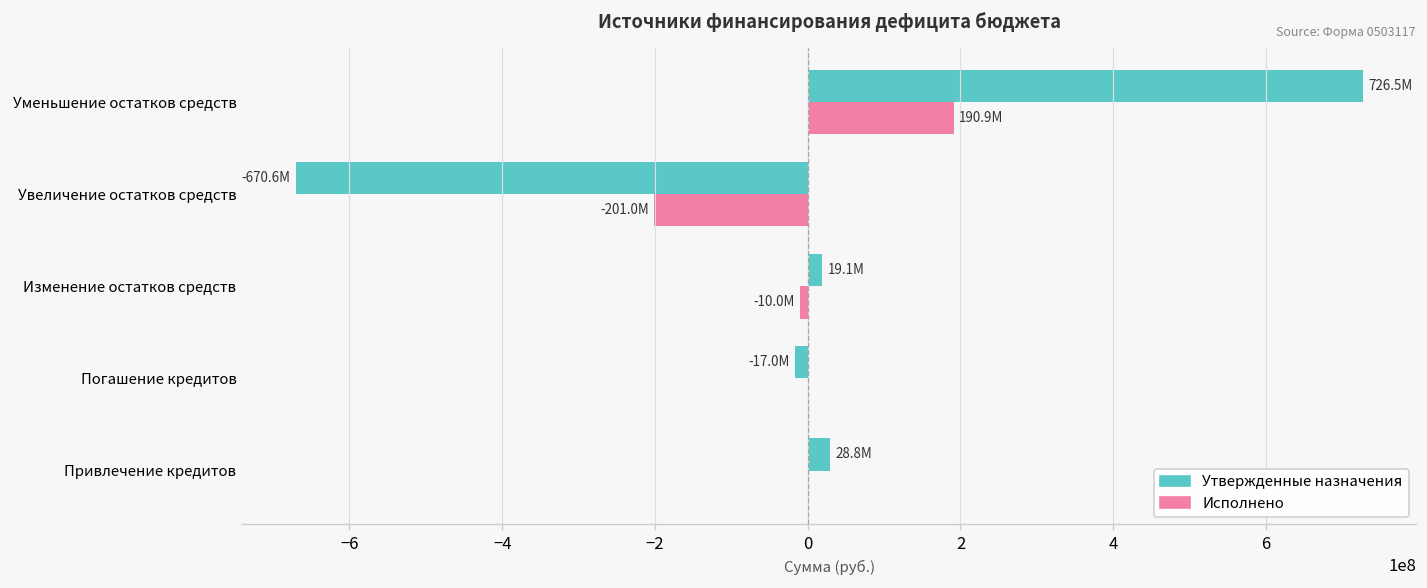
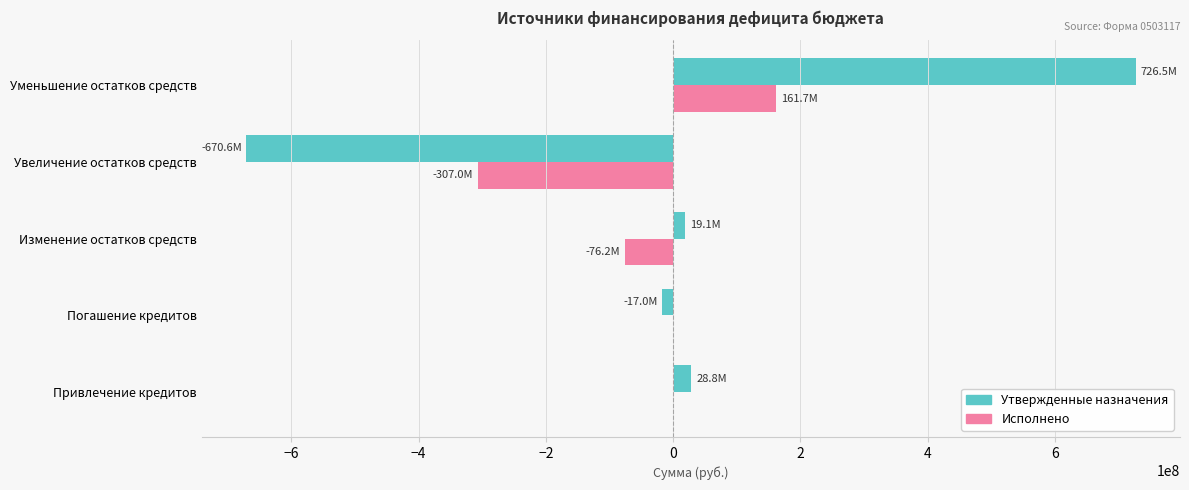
  {
    "Утвержденные назначения": {
      "Уменьшение остатков средств": "726.5M",
      "Увеличение остатков средств": "-670.6M",
      "Изменение остатков средств": "19.1M",
      "Погашение кредитов": "-17.0M",
      "Привлечение кредитов": "28.8M"
    },
    "Исполнено": {
-     "Уменьшение остатков средств": "190.9M",
-     "Увеличение остатков средств": "-201.0M",
-     "Изменение остатков средств": "-10.0M"
+     "Уменьшение остатков средств": "161.7M",
+     "Увеличение остатков средств": "-307.0M",
+     "Изменение остатков средств": "-76.2M"
    }
  }
